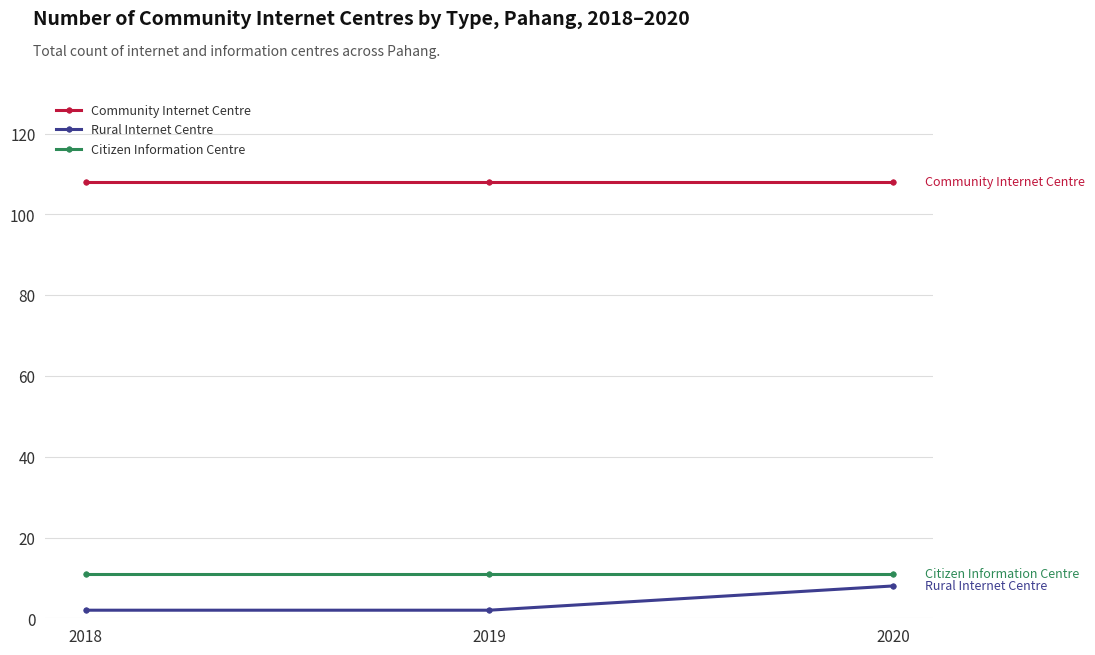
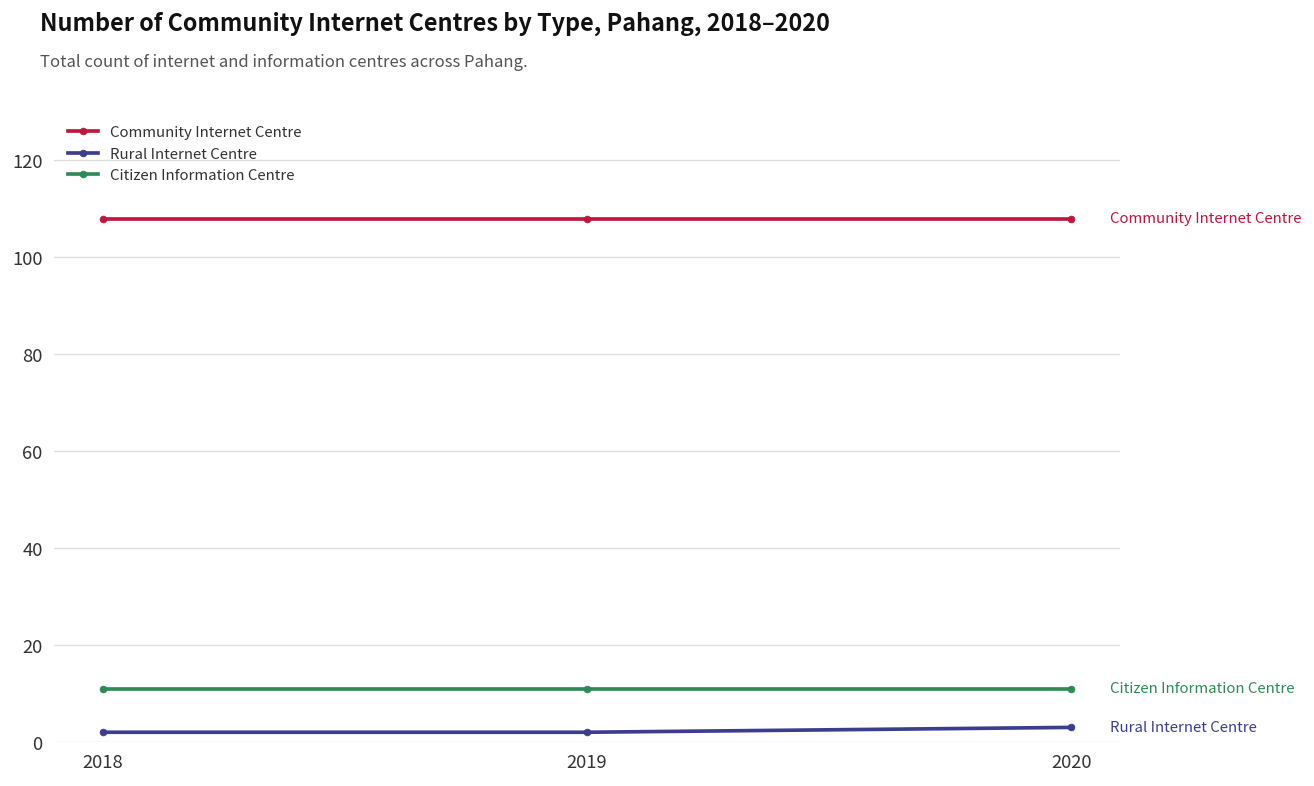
  {
    "Community Internet Centre": {
      "2018": 108,
      "2019": 108,
      "2020": 108
    },
    "Rural Internet Centre": {
      "2018": 2,
      "2019": 2,
-     "2020": 8
+     "2020": 3
    },
    "Citizen Information Centre": {
      "2018": 11,
      "2019": 11,
      "2020": 11
    }
  }
